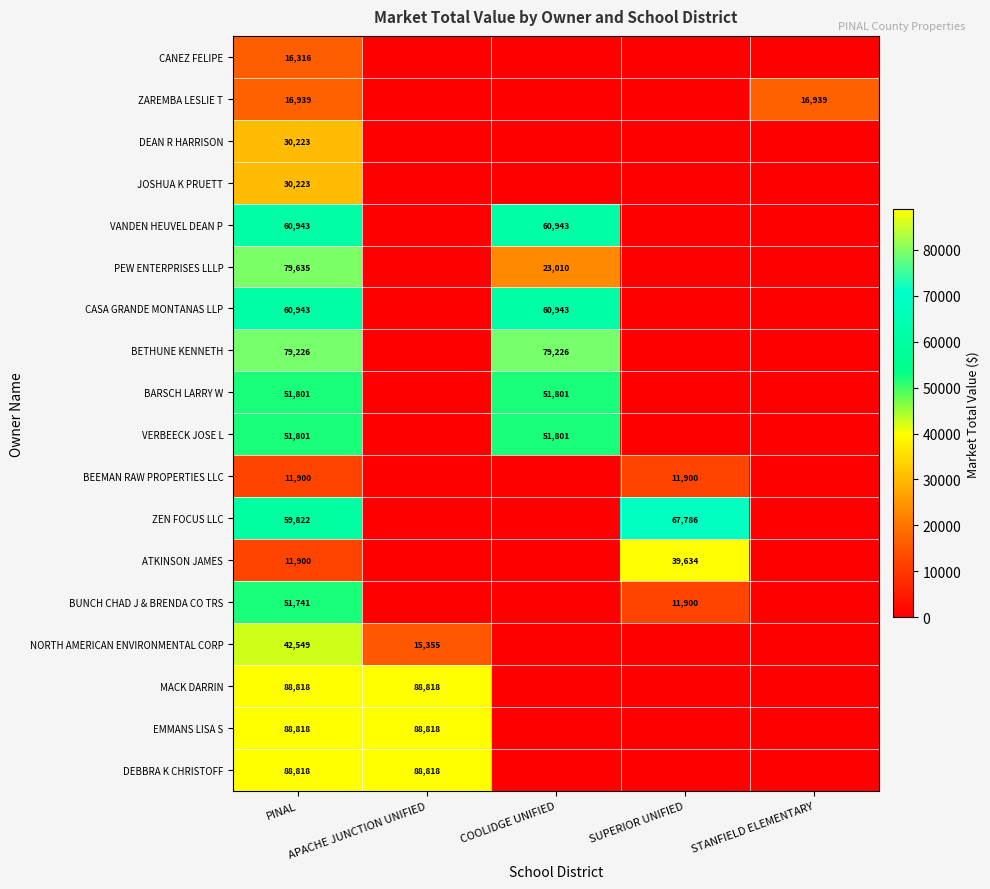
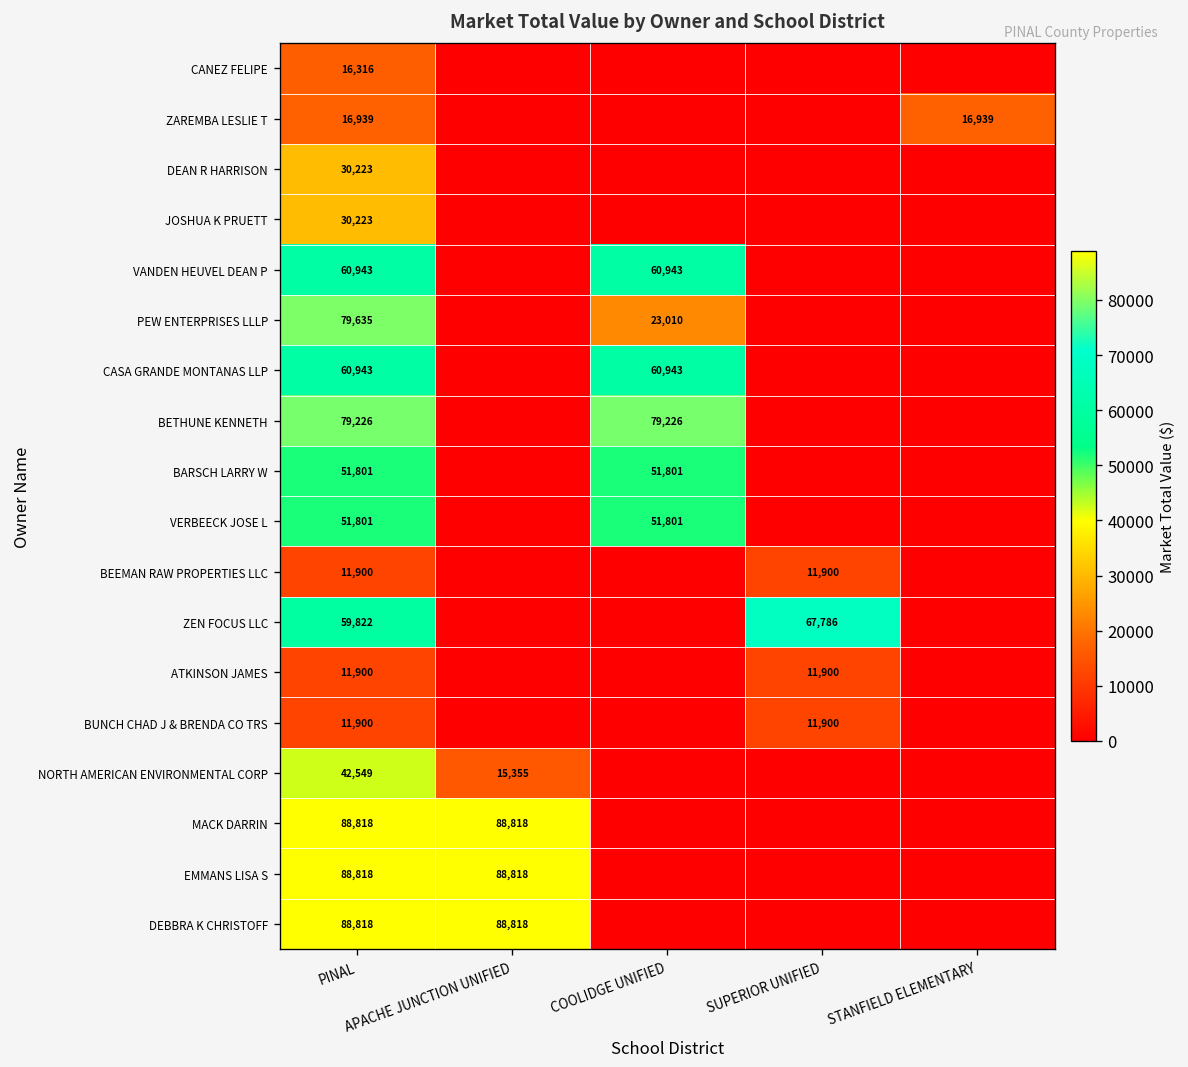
  {
    "CANEZ FELIPE": {
      "PINAL": "16,316"
    },
    "ZAREMBA LESLIE T": {
      "PINAL": "16,939",
      "STANFIELD ELEMENTARY": "16,939"
    },
    "DEAN R HARRISON": {
      "PINAL": "30,223"
    },
    "JOSHUA K PRUETT": {
      "PINAL": "30,223"
    },
    "VANDEN HEUVEL DEAN P": {
      "PINAL": "60,943",
      "COOLIDGE UNIFIED": "60,943"
    },
    "PEW ENTERPRISES LLLP": {
      "PINAL": "79,635",
      "COOLIDGE UNIFIED": "23,010"
    },
    "CASA GRANDE MONTANAS LLP": {
      "PINAL": "60,943",
      "COOLIDGE UNIFIED": "60,943"
    },
    "BETHUNE KENNETH": {
      "PINAL": "79,226",
      "COOLIDGE UNIFIED": "79,226"
    },
    "BARSCH LARRY W": {
      "PINAL": "51,801",
      "COOLIDGE UNIFIED": "51,801"
    },
    "VERBEECK JOSE L": {
      "PINAL": "51,801",
      "COOLIDGE UNIFIED": "51,801"
    },
    "BEEMAN RAW PROPERTIES LLC": {
      "PINAL": "11,900",
      "SUPERIOR UNIFIED": "11,900"
    },
    "ZEN FOCUS LLC": {
      "PINAL": "59,822",
      "SUPERIOR UNIFIED": "67,786"
    },
    "ATKINSON JAMES": {
      "PINAL": "11,900",
-     "SUPERIOR UNIFIED": "39,634"
+     "SUPERIOR UNIFIED": "11,900"
    },
    "BUNCH CHAD J & BRENDA CO TRS": {
-     "PINAL": "51,741",
+     "PINAL": "11,900",
      "SUPERIOR UNIFIED": "11,900"
    },
    "NORTH AMERICAN ENVIRONMENTAL CORP": {
      "PINAL": "42,549",
      "APACHE JUNCTION UNIFIED": "15,355"
    },
    "MACK DARRIN": {
      "PINAL": "88,818",
      "APACHE JUNCTION UNIFIED": "88,818"
    },
    "EMMANS LISA S": {
      "PINAL": "88,818",
      "APACHE JUNCTION UNIFIED": "88,818"
    },
    "DEBBRA K CHRISTOFF": {
      "PINAL": "88,818",
      "APACHE JUNCTION UNIFIED": "88,818"
    }
  }
